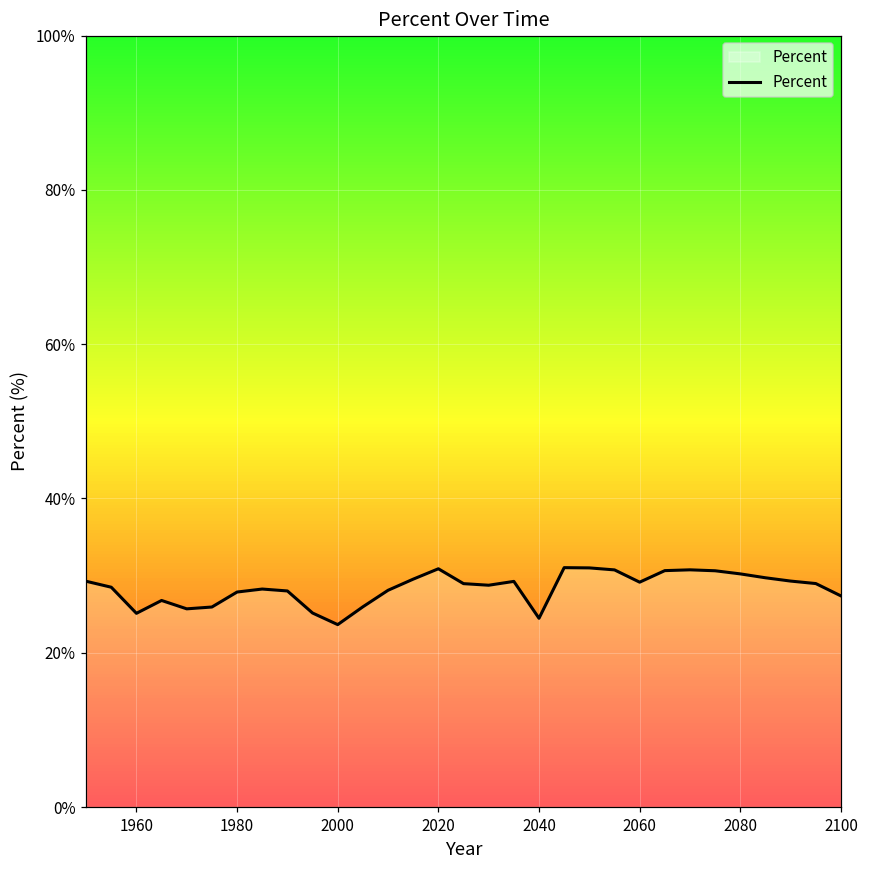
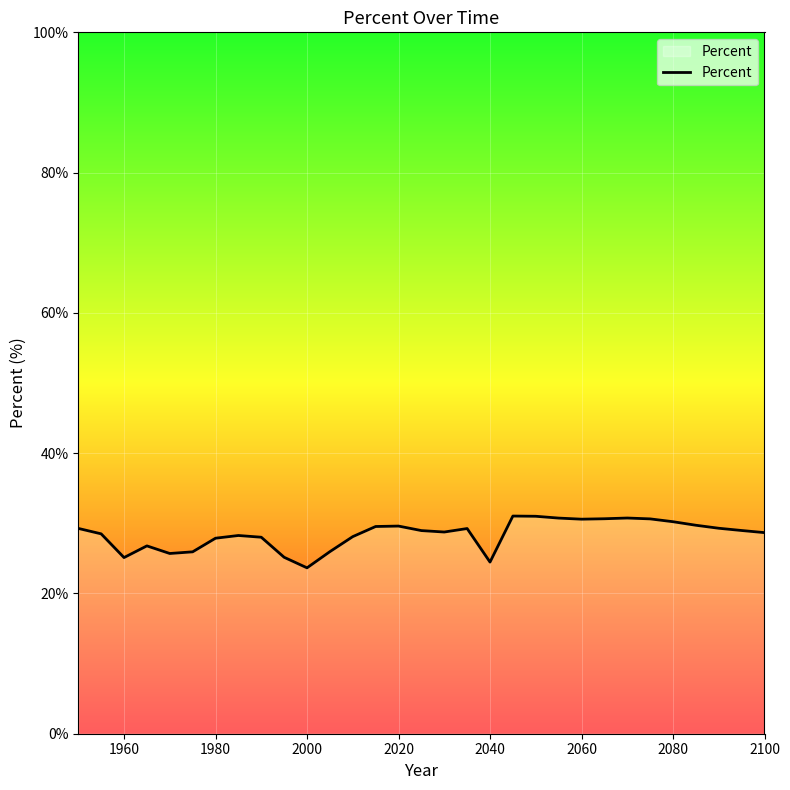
  {
    "1960": "25%",
    "1980": "28%",
    "2000": "24%",
-   "2020": "31%",
+   "2020": "30%",
    "2040": "24%",
-   "2060": "29%",
+   "2060": "31%",
    "2080": "30%",
-   "2100": "27%"
+   "2100": "29%"
  }
